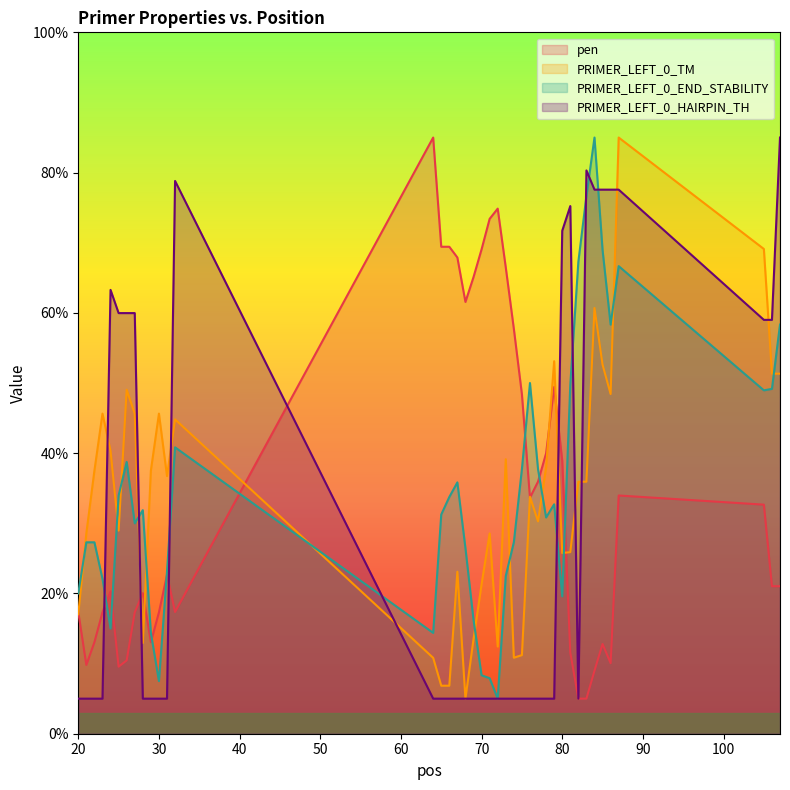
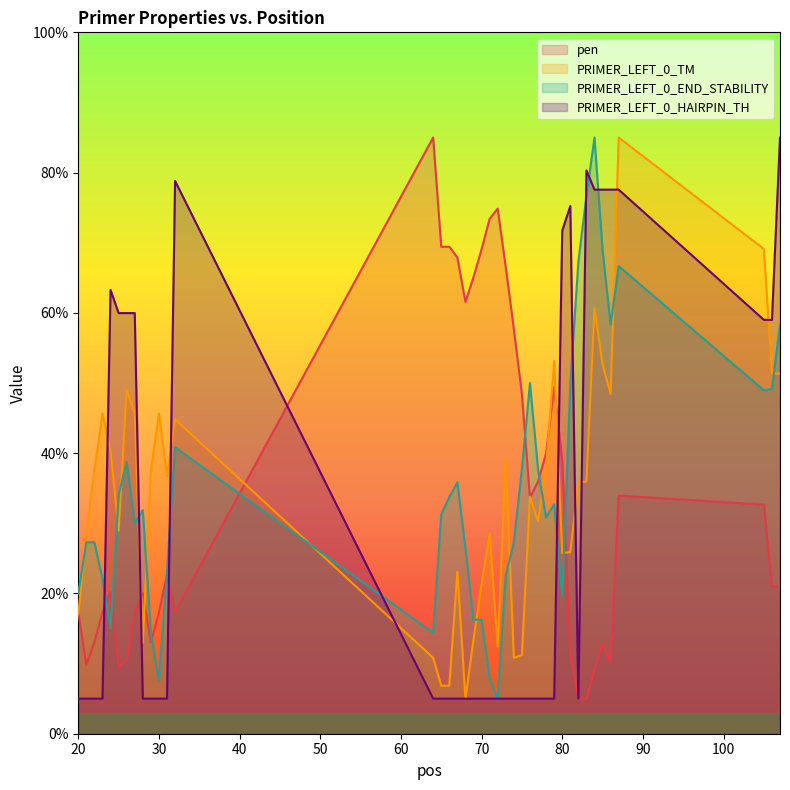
  {
    "PRIMER_LEFT_0_END_STABILITY": {
      "20": "20%",
      "30": "8%",
-     "70": "8%",
+     "70": "16%",
      "80": "20%"
    }
  }
